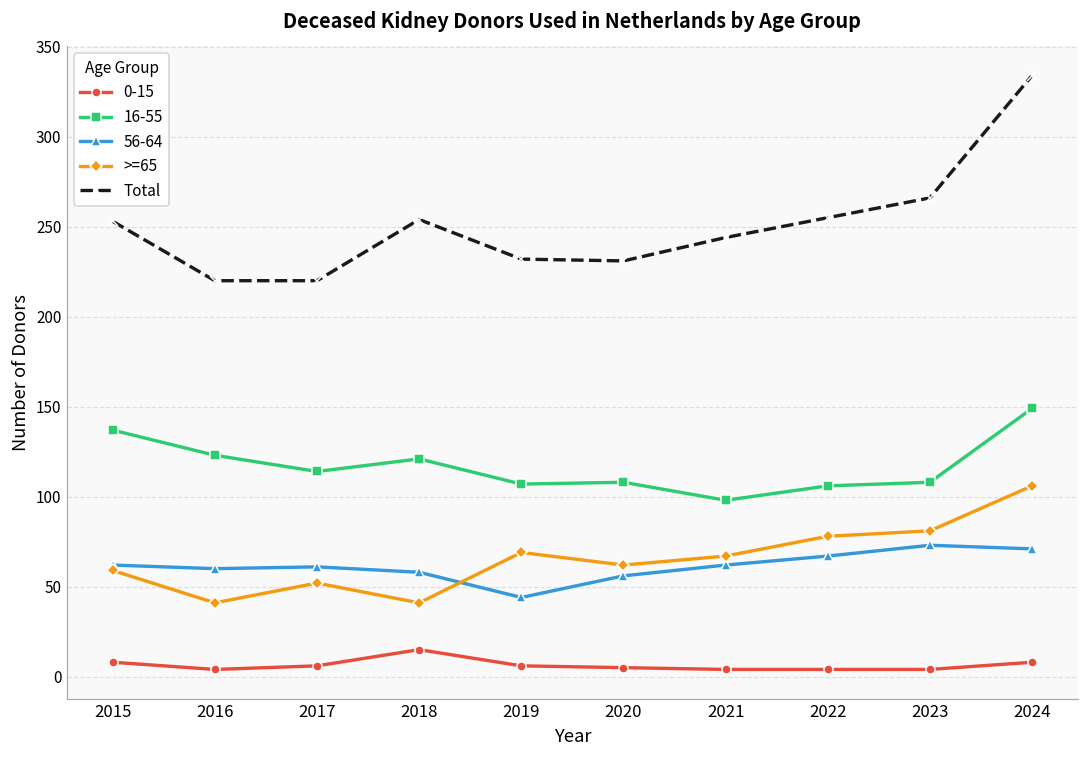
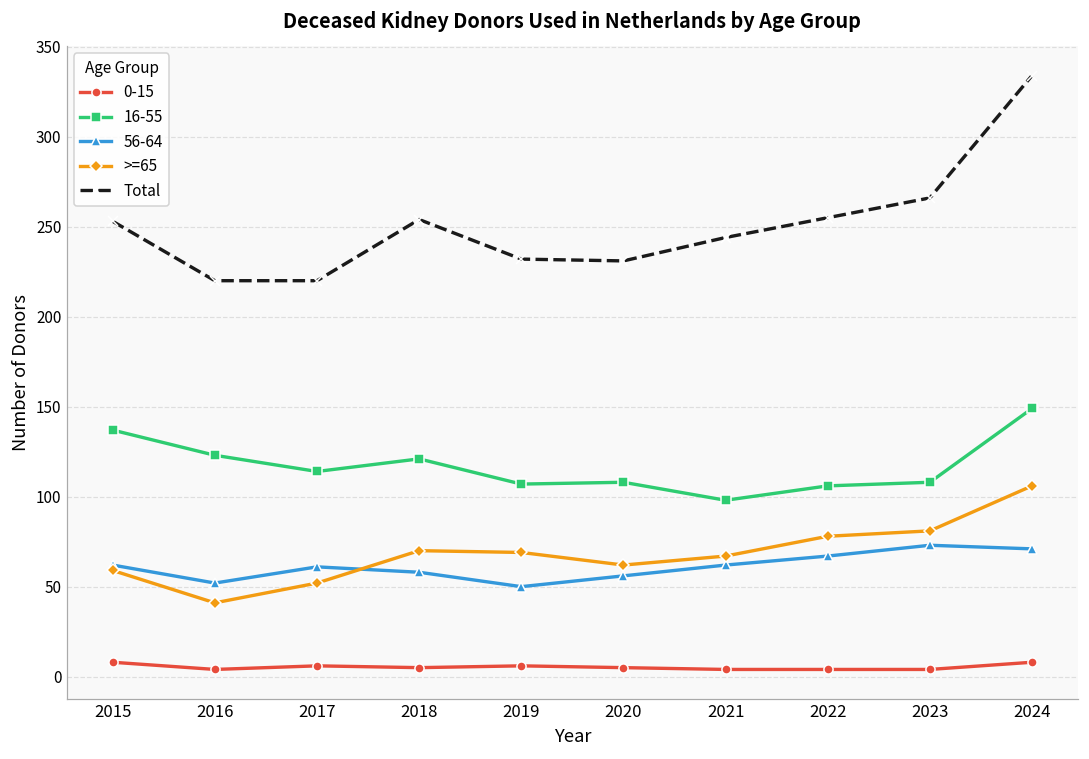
  {
    "0-15": {
      "2015": 8,
      "2016": 4,
      "2017": 6,
-     "2018": 15,
+     "2018": 5,
      "2019": 6,
      "2020": 5,
      "2021": 4,
      "2022": 4,
      "2023": 4,
      "2024": 8
    },
    "16-55": {
      "2015": 137,
      "2016": 123,
      "2017": 114,
      "2018": 121,
      "2019": 107,
      "2020": 108,
      "2021": 98,
      "2022": 106,
      "2023": 108,
      "2024": 149
    },
    "56-64": {
      "2015": 62,
-     "2016": 60,
+     "2016": 52,
      "2017": 61,
      "2018": 58,
-     "2019": 44,
+     "2019": 50,
      "2020": 56,
      "2021": 62,
      "2022": 67,
      "2023": 73,
      "2024": 71
    },
    ">=65": {
      "2015": 59,
      "2016": 41,
      "2017": 52,
-     "2018": 41,
+     "2018": 70,
      "2019": 69,
      "2020": 62,
      "2021": 67,
      "2022": 78,
      "2023": 81,
      "2024": 106
    },
    "Total": {
      "2015": 253,
      "2016": 220,
      "2017": 220,
      "2018": 254,
      "2019": 232,
      "2020": 231,
      "2021": 244,
      "2022": 255,
      "2023": 266,
      "2024": 334
    }
  }
